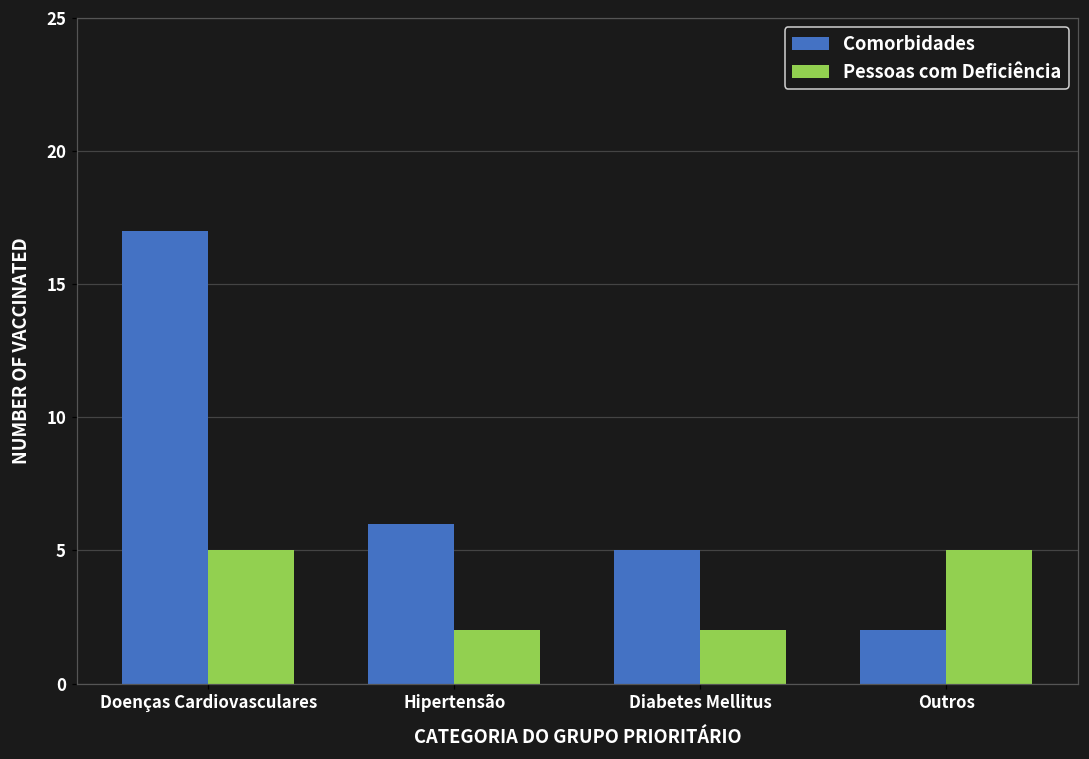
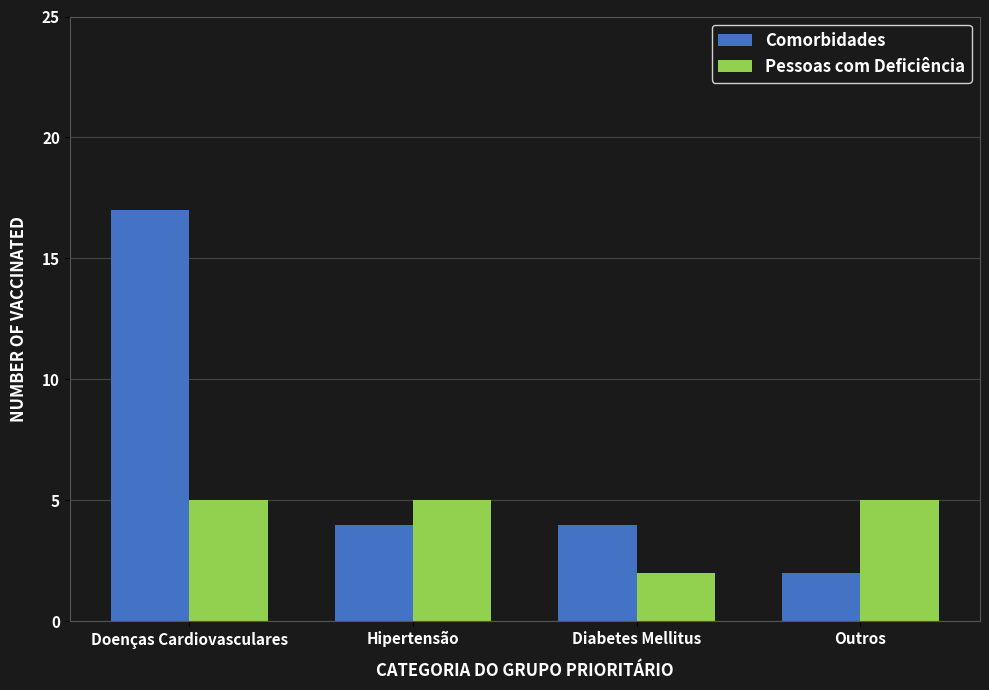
  {
    "Comorbidades": {
      "Doenças Cardiovasculares": 17,
-     "Hipertensão": 6,
-     "Diabetes Mellitus": 5,
+     "Hipertensão": 4,
+     "Diabetes Mellitus": 4,
      "Outros": 2
    },
    "Pessoas com Deficiência": {
      "Doenças Cardiovasculares": 5,
-     "Hipertensão": 2,
+     "Hipertensão": 5,
      "Diabetes Mellitus": 2,
      "Outros": 5
    }
  }
